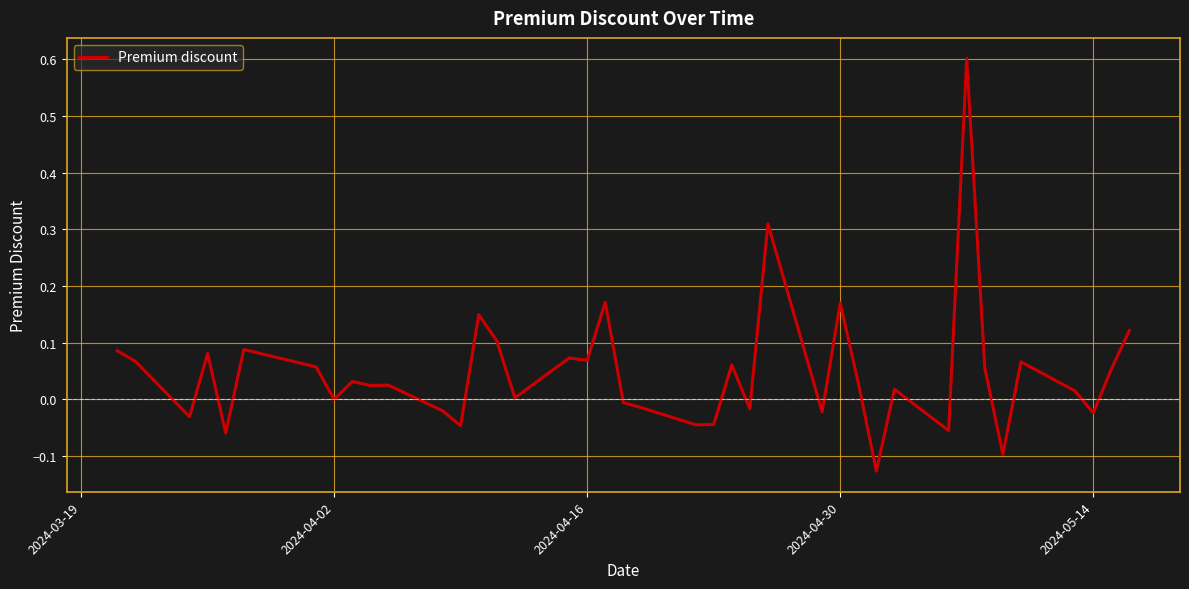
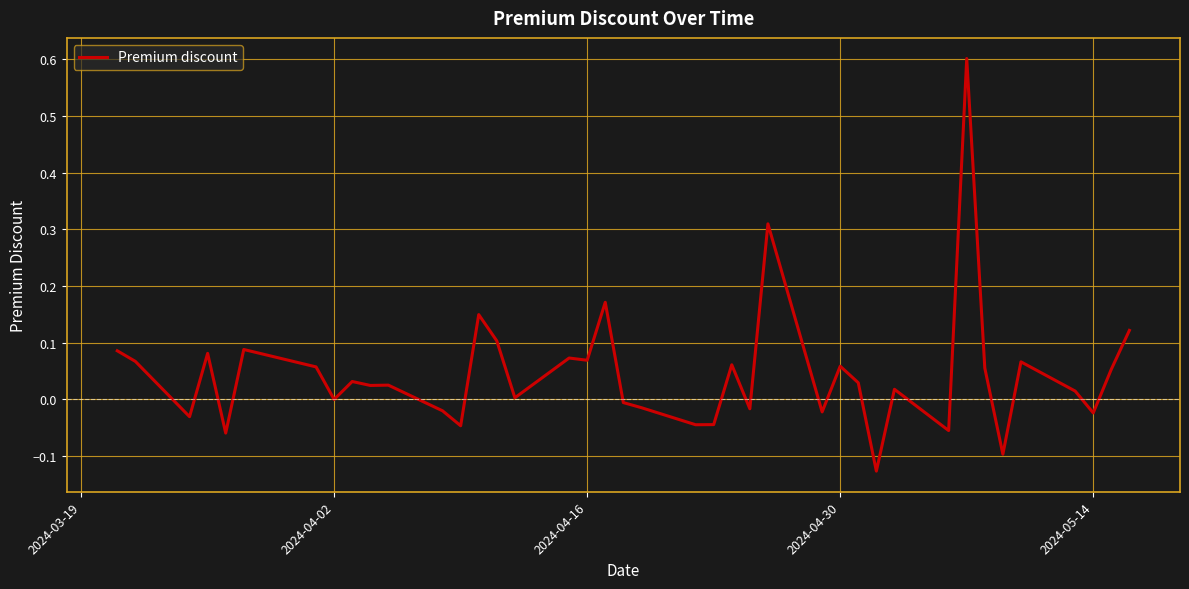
  {
    "2024-04-02": 0.00,
    "2024-04-16": 0.07,
-   "2024-04-30": 0.17,
+   "2024-04-30": 0.06,
    "2024-05-14": -0.02
  }
